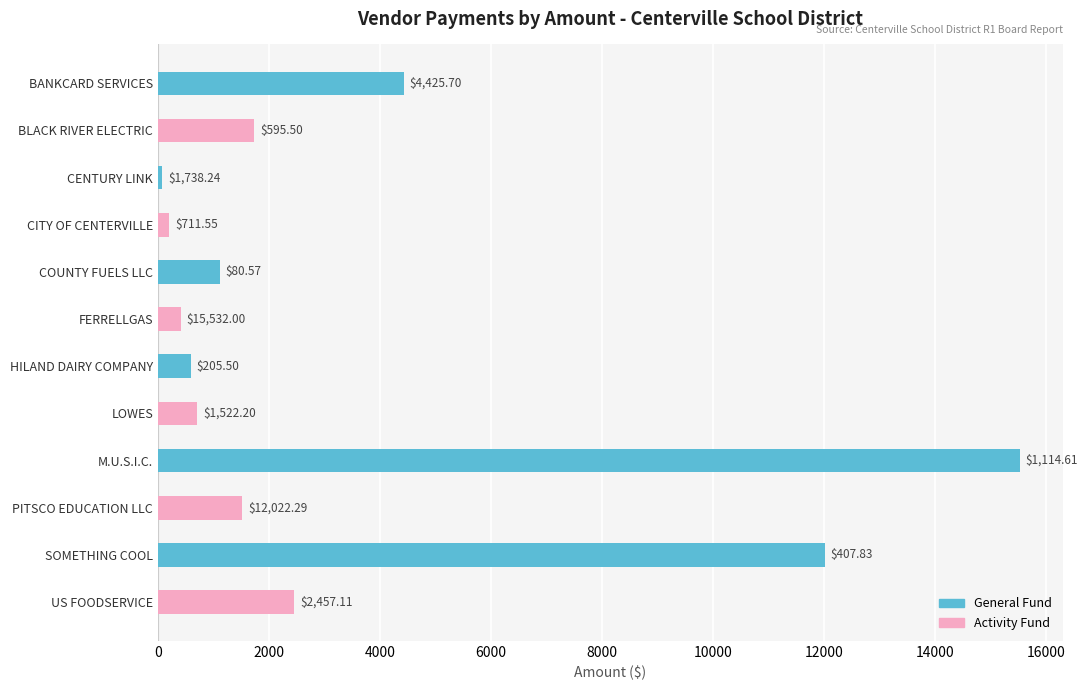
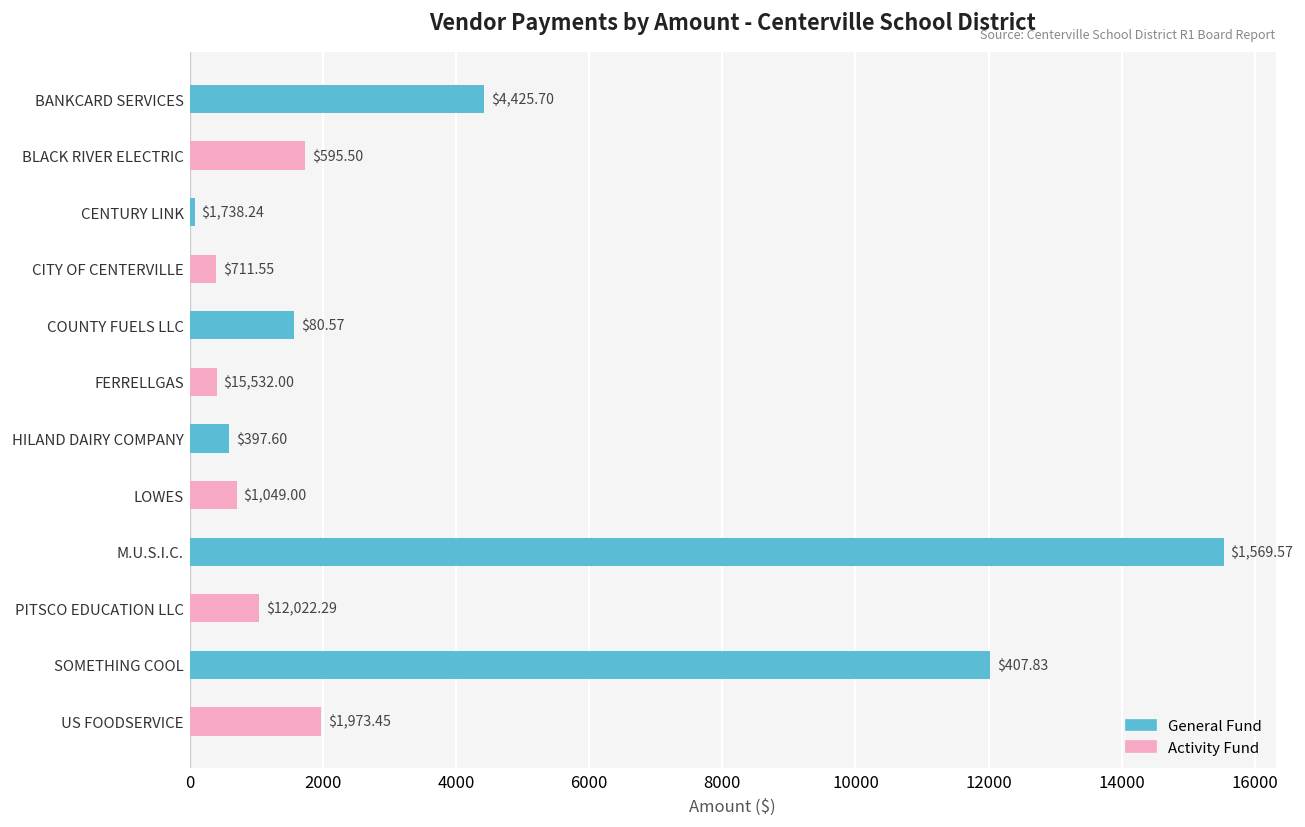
  {
    "General Fund": {
      "BANKCARD SERVICES": "$4,425.70",
-     "COUNTY FUELS LLC": "$1,114.61"
+     "COUNTY FUELS LLC": "$1,569.57"
    },
    "Activity Fund": {
-     "CITY OF CENTERVILLE": "$205.50",
-     "PITSCO EDUCATION LLC": "$1,522.20",
-     "US FOODSERVICE": "$2,457.11"
+     "CITY OF CENTERVILLE": "$397.60",
+     "PITSCO EDUCATION LLC": "$1,049.00",
+     "US FOODSERVICE": "$1,973.45"
    }
  }
